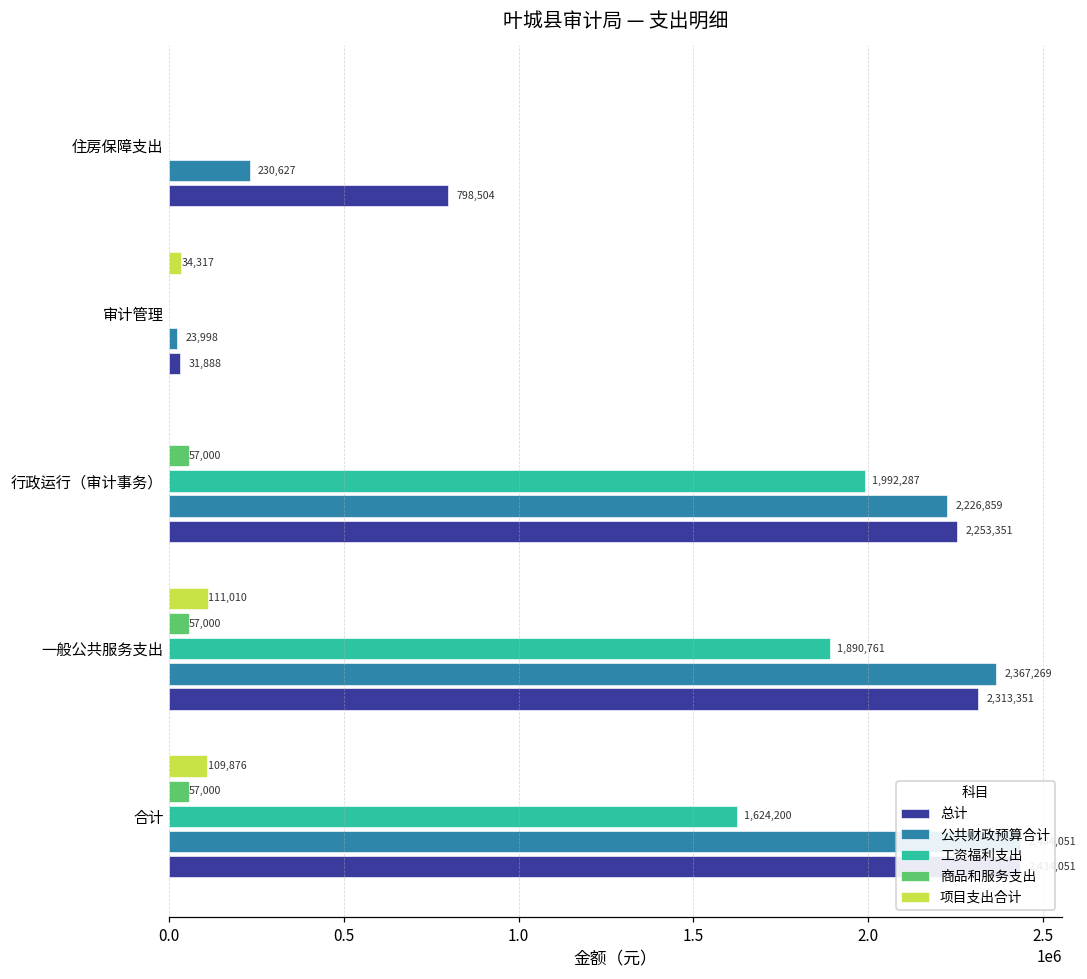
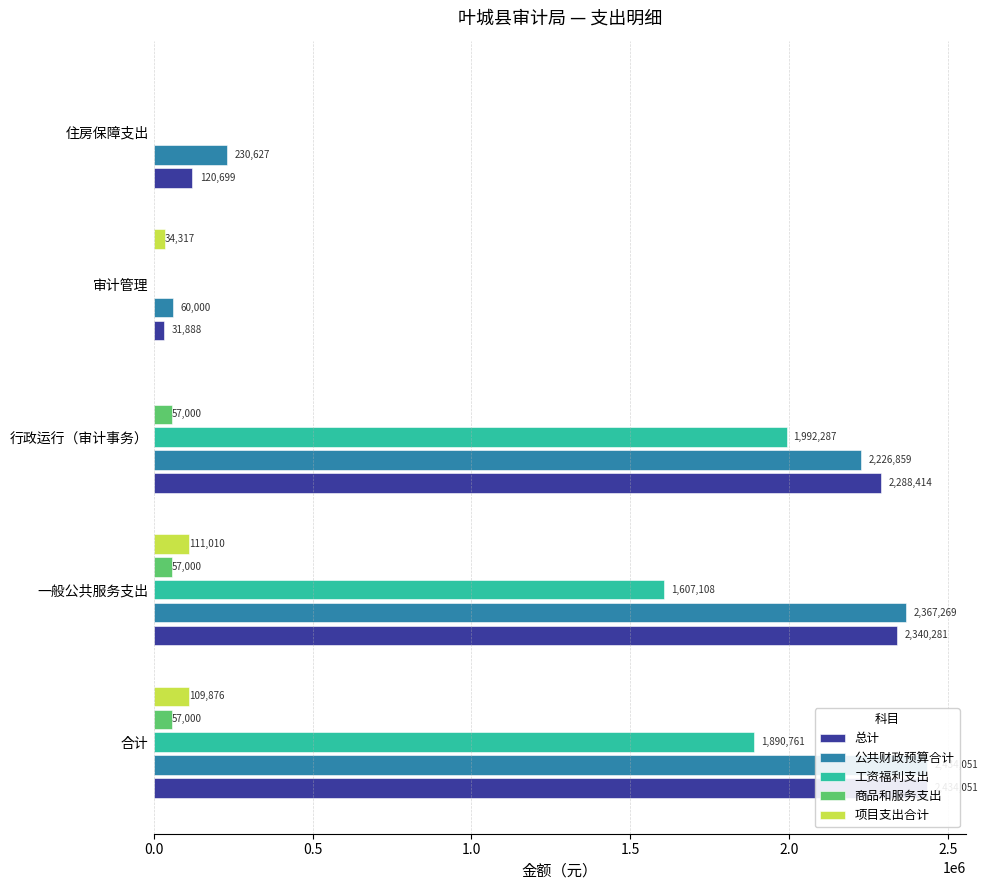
  {
    "总计": {
-     "住房保障支出": "798,504",
+     "住房保障支出": "120,699",
      "审计管理": "31,888",
-     "行政运行（审计事务）": "2,253,351",
-     "一般公共服务支出": "2,313,351"
+     "行政运行（审计事务）": "2,288,414",
+     "一般公共服务支出": "2,340,281"
    },
    "公共财政预算合计": {
      "住房保障支出": "230,627",
-     "审计管理": "23,998",
+     "审计管理": "60,000",
      "行政运行（审计事务）": "2,226,859",
      "一般公共服务支出": "2,367,269"
    },
    "工资福利支出": {
      "行政运行（审计事务）": "1,992,287",
-     "一般公共服务支出": "1,890,761",
-     "合计": "1,624,200"
+     "一般公共服务支出": "1,607,108",
+     "合计": "1,890,761"
    },
    "商品和服务支出": {
      "行政运行（审计事务）": "57,000",
      "一般公共服务支出": "57,000",
      "合计": "57,000"
    },
    "项目支出合计": {
      "审计管理": "34,317",
      "一般公共服务支出": "111,010",
      "合计": "109,876"
    }
  }
